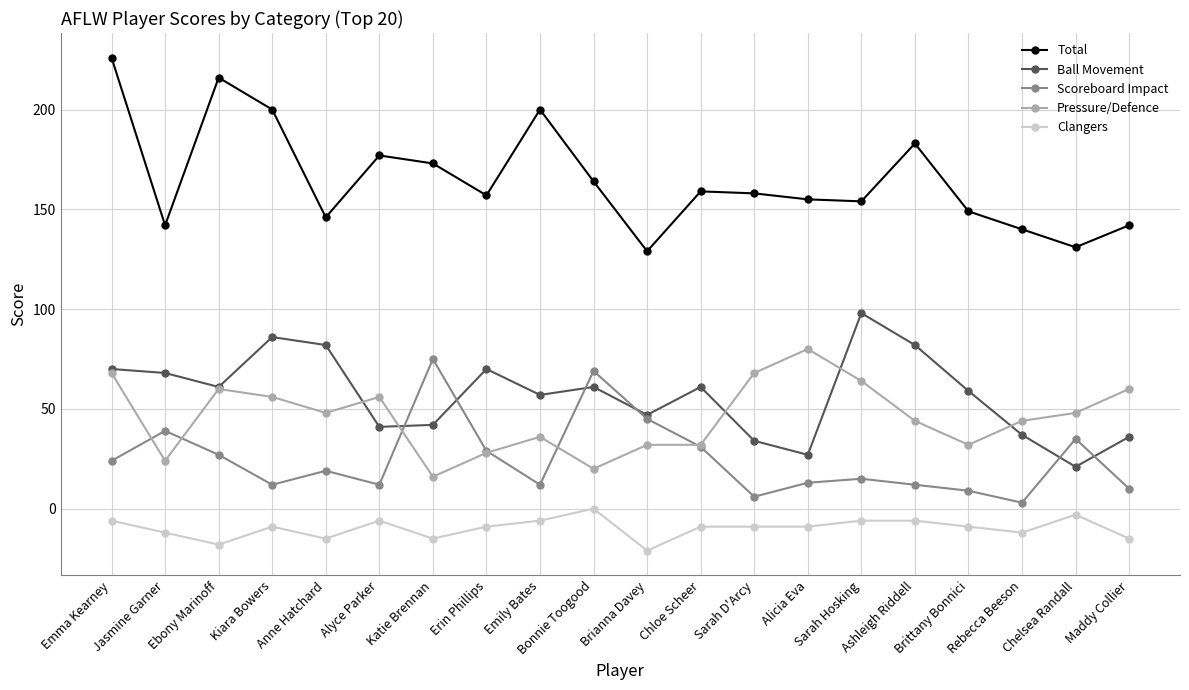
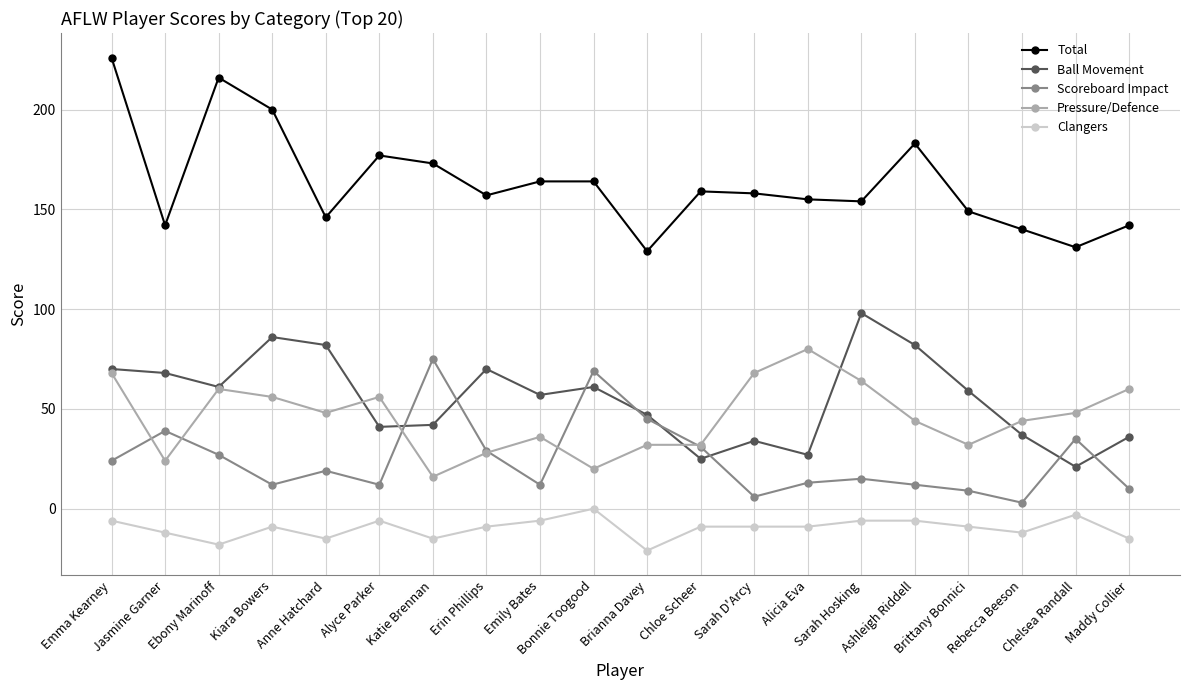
  {
    "Total": {
      "Emma Kearney": 226,
      "Jasmine Garner": 142,
      "Ebony Marinoff": 216,
      "Kiara Bowers": 200,
      "Anne Hatchard": 146,
      "Alyce Parker": 177,
      "Katie Brennan": 173,
      "Erin Phillips": 157,
-     "Emily Bates": 200,
+     "Emily Bates": 164,
      "Bonnie Toogood": 164,
      "Brianna Davey": 129,
      "Chloe Scheer": 159,
      "Sarah D'Arcy": 158,
      "Alicia Eva": 155,
      "Sarah Hosking": 154,
      "Ashleigh Riddell": 183,
      "Brittany Bonnici": 149,
      "Rebecca Beeson": 140,
      "Chelsea Randall": 131,
      "Maddy Collier": 142
    },
    "Ball Movement": {
      "Emma Kearney": 70,
      "Jasmine Garner": 68,
      "Kiara Bowers": 86,
      "Anne Hatchard": 82,
      "Alyce Parker": 41,
      "Katie Brennan": 42,
      "Erin Phillips": 70,
      "Emily Bates": 57,
      "Bonnie Toogood": 61,
      "Brianna Davey": 47,
-     "Chloe Scheer": 61,
+     "Chloe Scheer": 25,
      "Sarah D'Arcy": 34,
      "Alicia Eva": 27,
      "Sarah Hosking": 98,
      "Ashleigh Riddell": 82,
      "Brittany Bonnici": 59,
      "Rebecca Beeson": 37,
      "Chelsea Randall": 21,
      "Maddy Collier": 36
    }
  }
